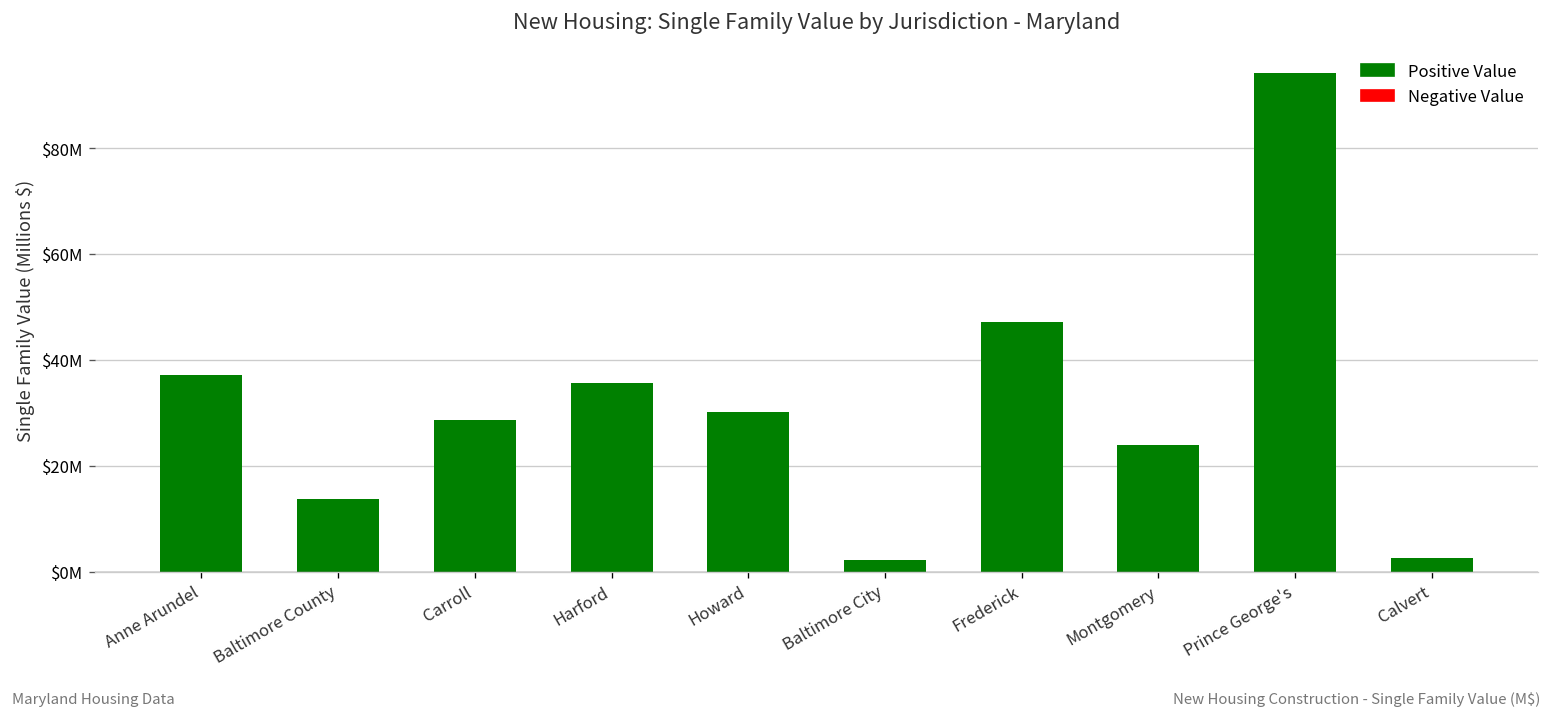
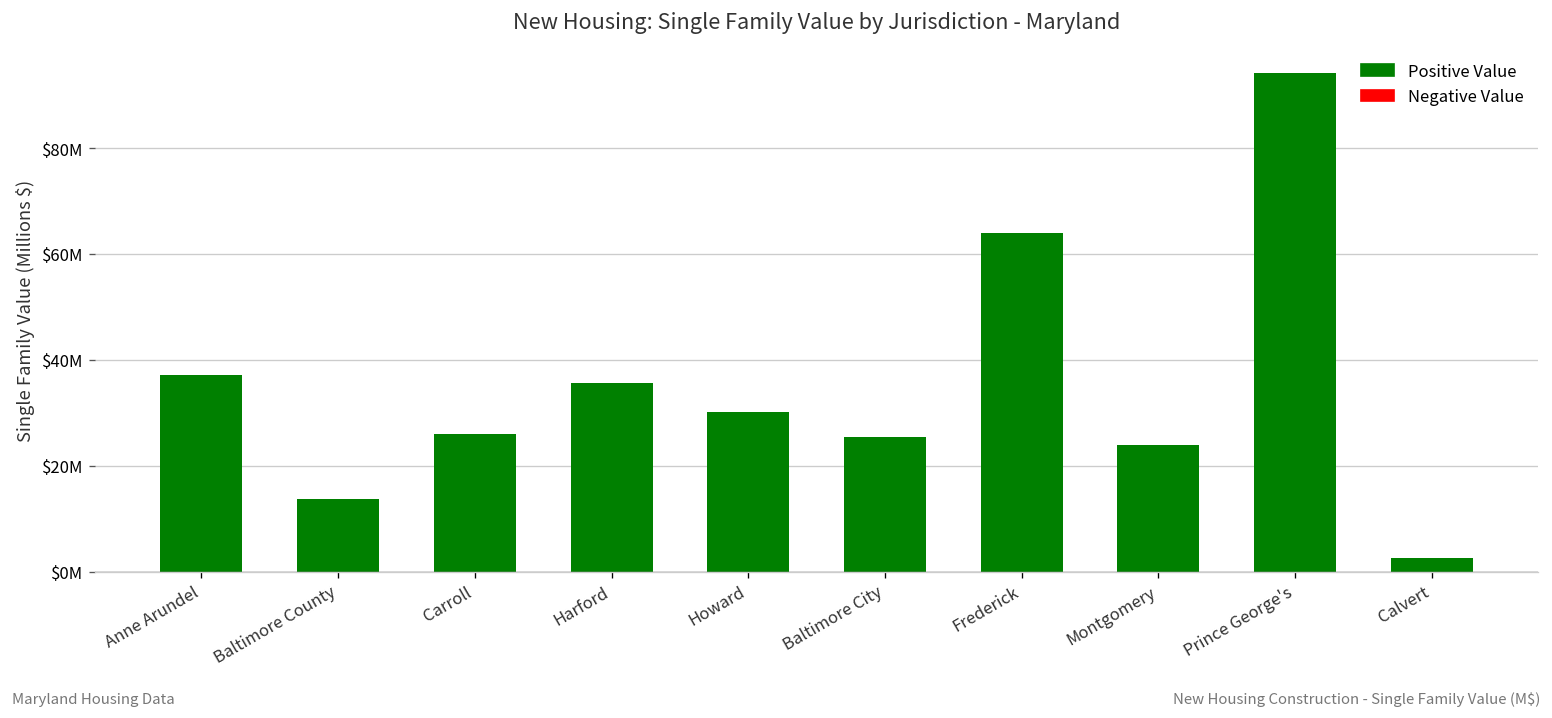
  {
    "Anne Arundel": "$37000000",
    "Baltimore County": "$14000000",
-   "Carroll": "$29000000",
+   "Carroll": "$26000000",
    "Harford": "$36000000",
    "Howard": "$30000000",
-   "Baltimore City": "$2000000",
-   "Frederick": "$47000000",
+   "Baltimore City": "$25000000",
+   "Frederick": "$64000000",
    "Montgomery": "$24000000",
    "Prince George's": "$94000000",
    "Calvert": "$3000000"
  }
